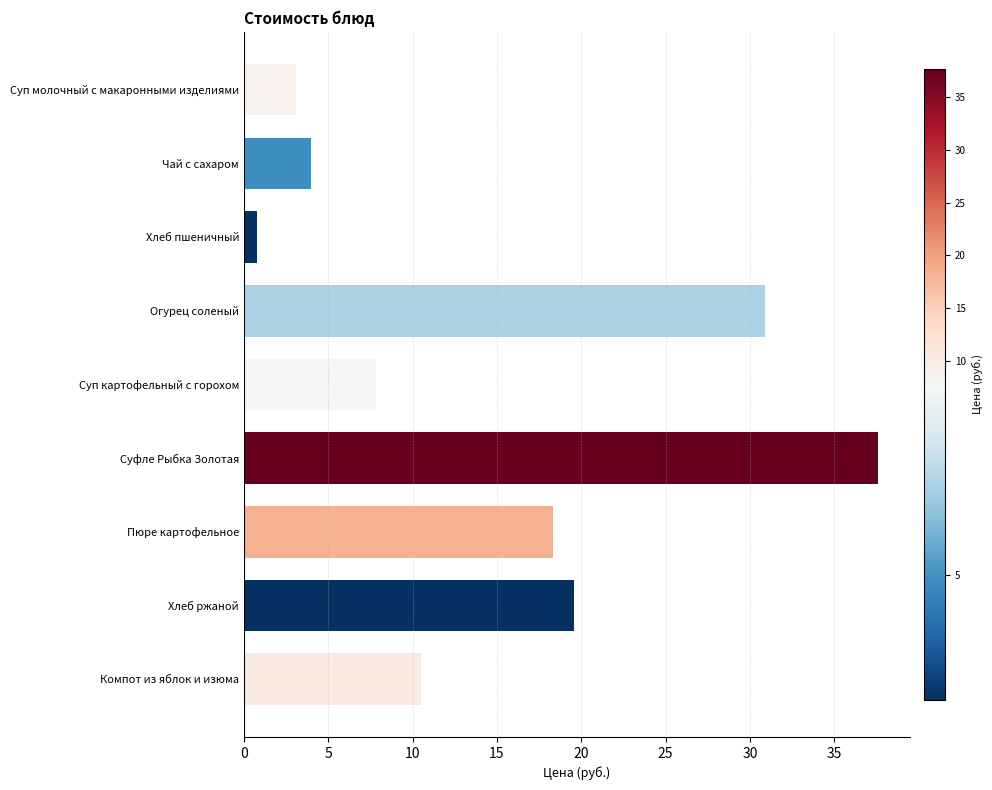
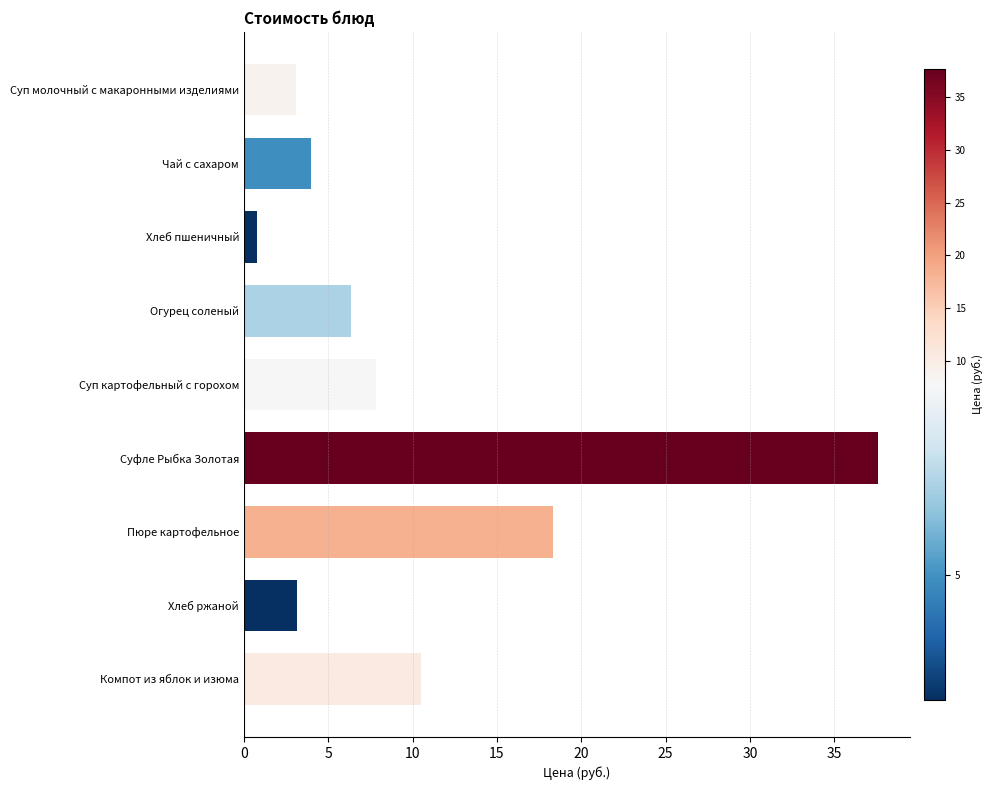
  {
    "Суп молочный с макаронными изделиями": 3.1,
    "Чай с сахаром": 4.0,
    "Хлеб пшеничный": 0.8,
-   "Огурец соленый": 30.9,
+   "Огурец соленый": 6.4,
    "Суп картофельный с горохом": 7.8,
    "Суфле Рыбка Золотая": 37.6,
    "Пюре картофельное": 18.3,
-   "Хлеб ржаной": 19.6,
+   "Хлеб ржаной": 3.2,
    "Компот из яблок и изюма": 10.5
  }
